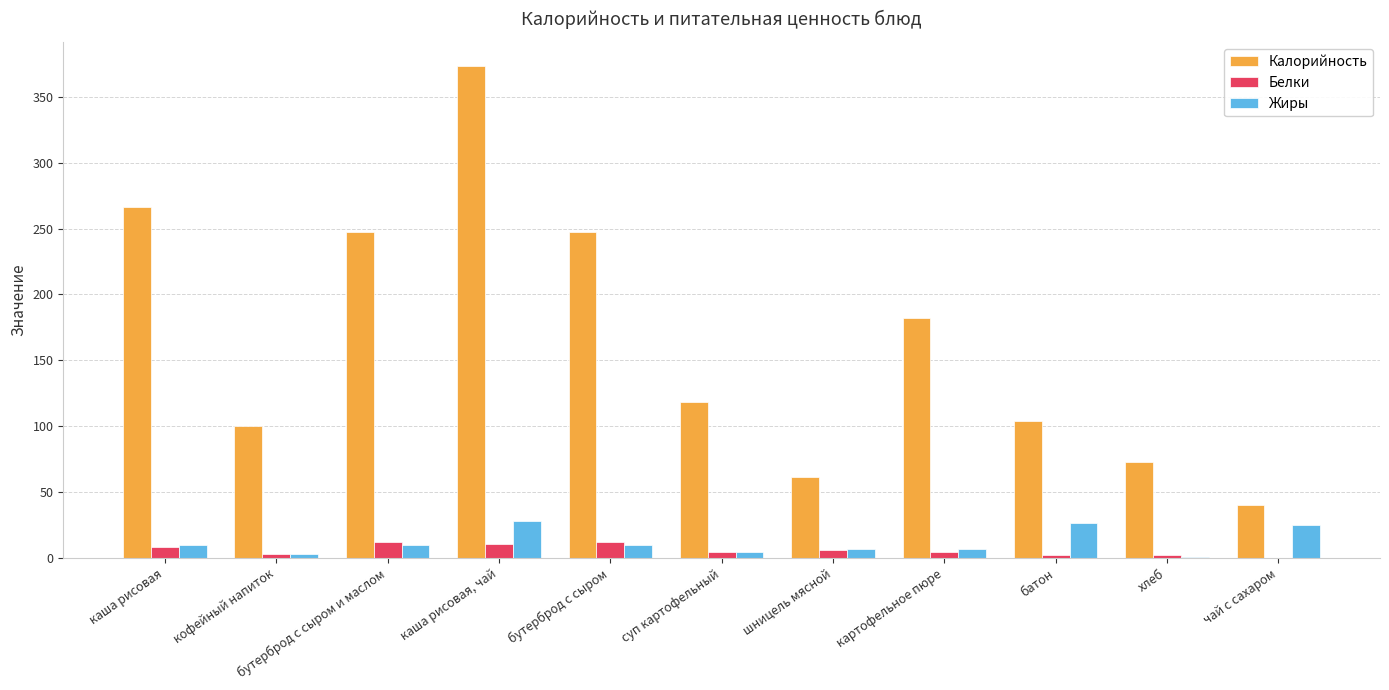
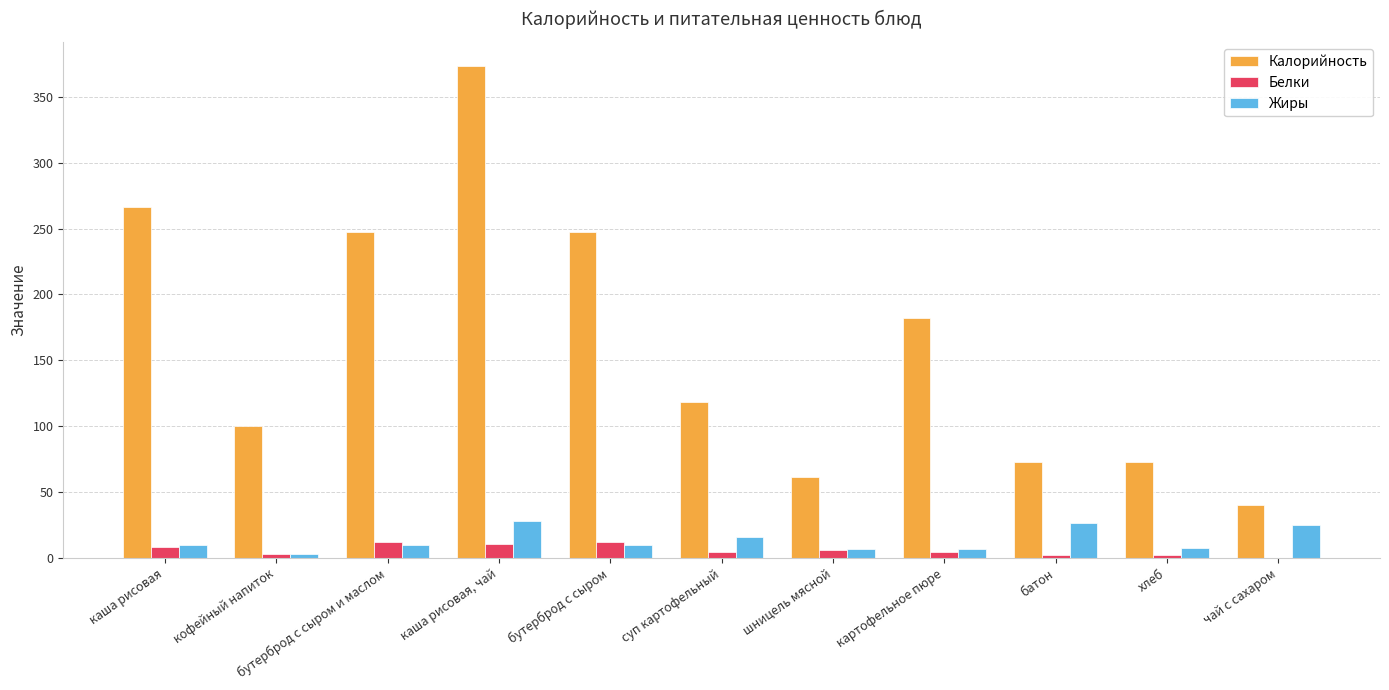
  {
    "Калорийность": {
      "каша рисовая": 266,
      "кофейный напиток": 100,
      "бутерброд с сыром и маслом": 247,
      "каша рисовая, чай": 373,
      "бутерброд с сыром": 247,
      "суп картофельный": 118,
      "шницель мясной": 61,
      "картофельное пюре": 182,
-     "батон": 104,
+     "батон": 73,
      "хлеб": 73,
      "чай с сахаром": 40
    },
    "Белки": {
      "каша рисовая": 8,
      "кофейный напиток": 3,
      "бутерброд с сыром и маслом": 12,
      "каша рисовая, чай": 10,
      "бутерброд с сыром": 12,
      "суп картофельный": 4,
      "шницель мясной": 6,
      "картофельное пюре": 4,
      "батон": 2,
      "хлеб": 2
    },
    "Жиры": {
      "каша рисовая": 9,
      "кофейный напиток": 3,
      "бутерброд с сыром и маслом": 9,
      "каша рисовая, чай": 28,
      "бутерброд с сыром": 9,
-     "суп картофельный": 4,
+     "суп картофельный": 16,
      "шницель мясной": 6,
      "картофельное пюре": 6,
      "батон": 26,
-     "хлеб": 0,
+     "хлеб": 8,
      "чай с сахаром": 25
    }
  }
